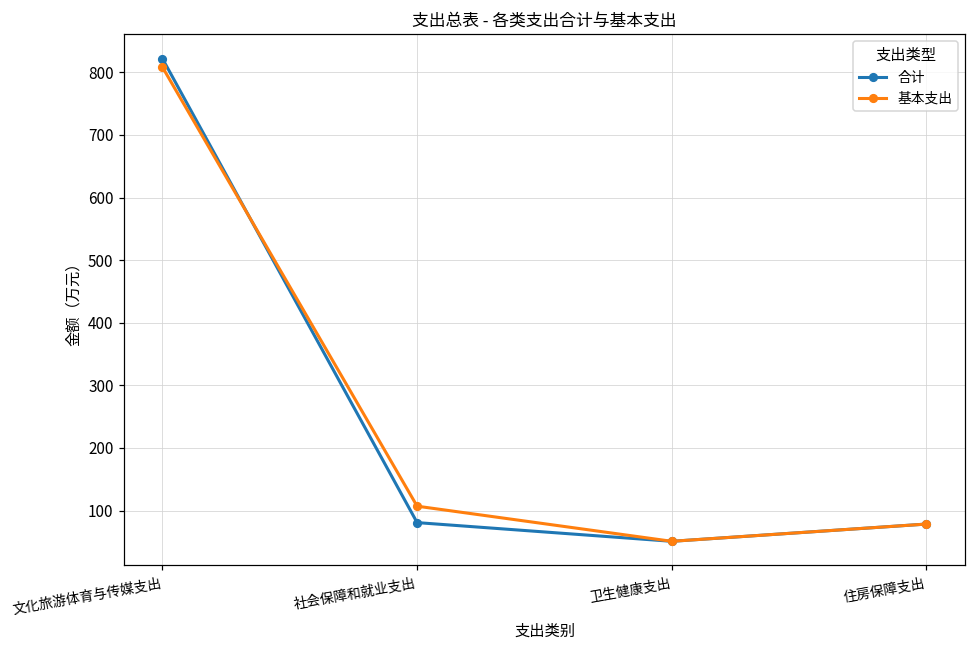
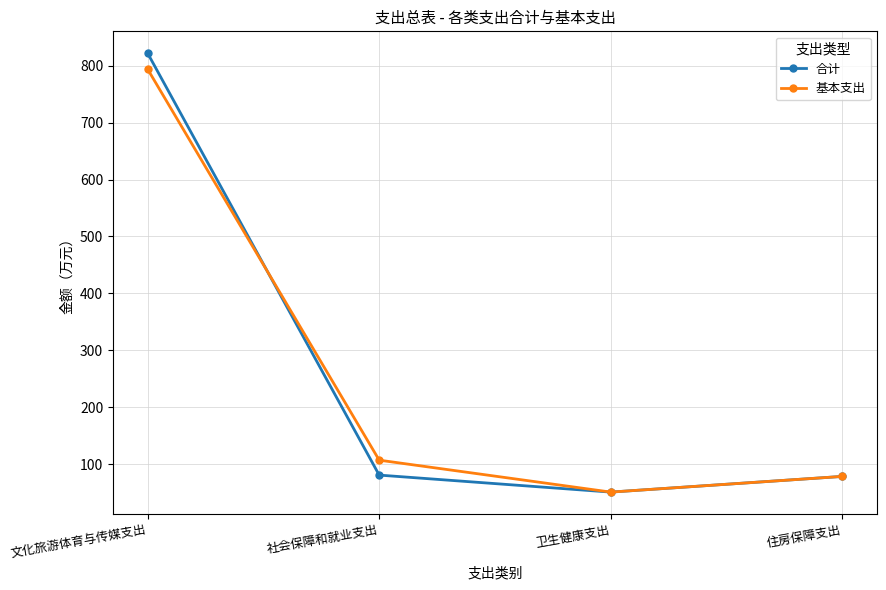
  {
    "合计": {
      "文化旅游体育与传媒支出": 820,
      "社会保障和就业支出": 80
    },
    "基本支出": {
-     "文化旅游体育与传媒支出": 810,
+     "文化旅游体育与传媒支出": 790,
      "社会保障和就业支出": 110
    }
  }
